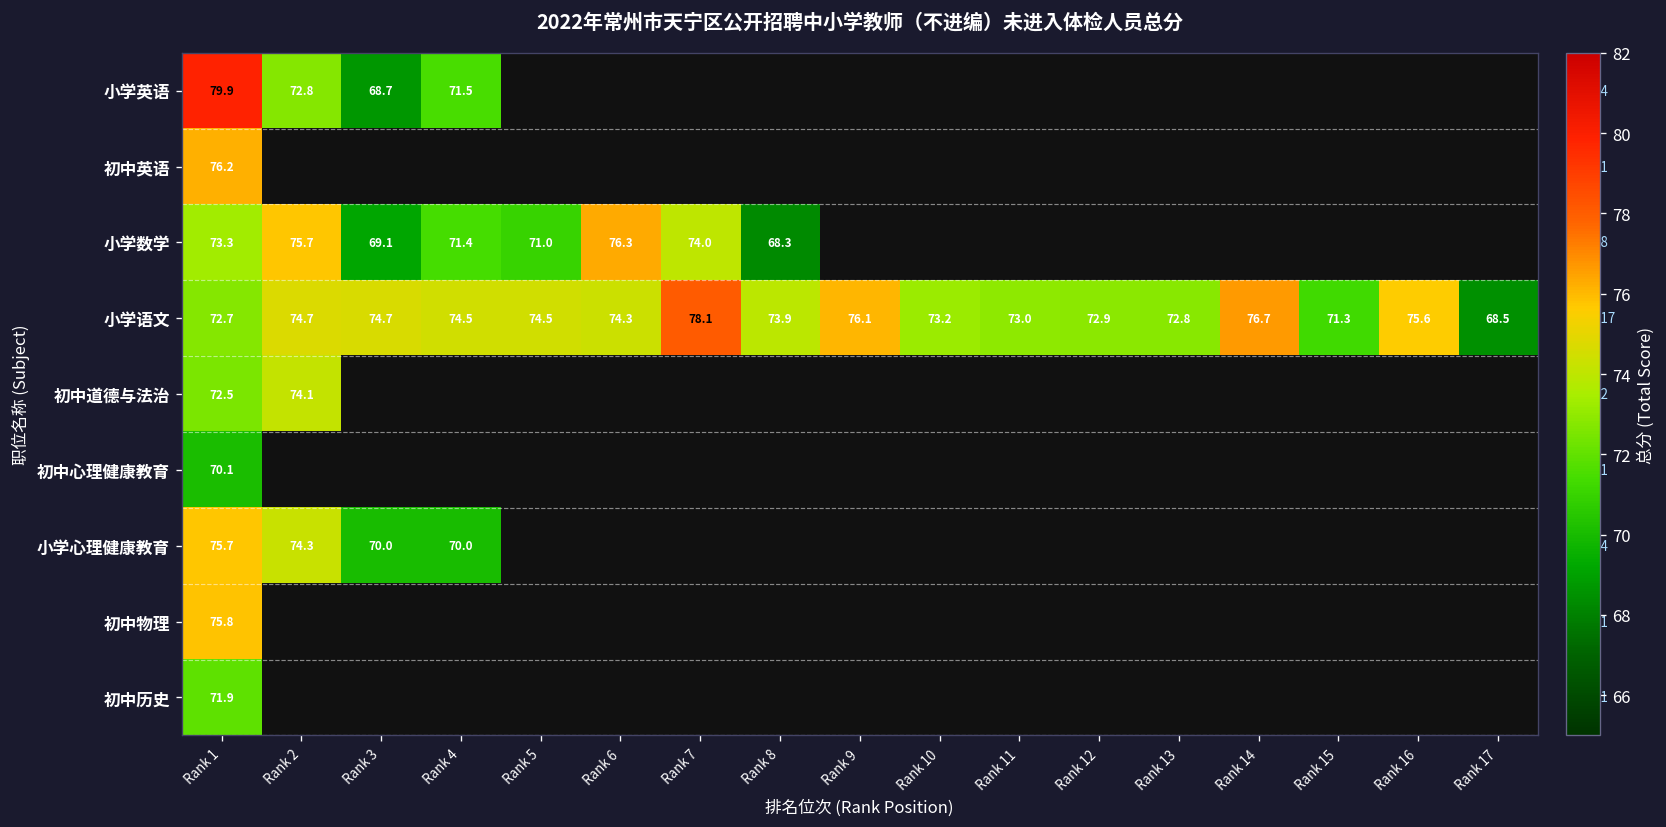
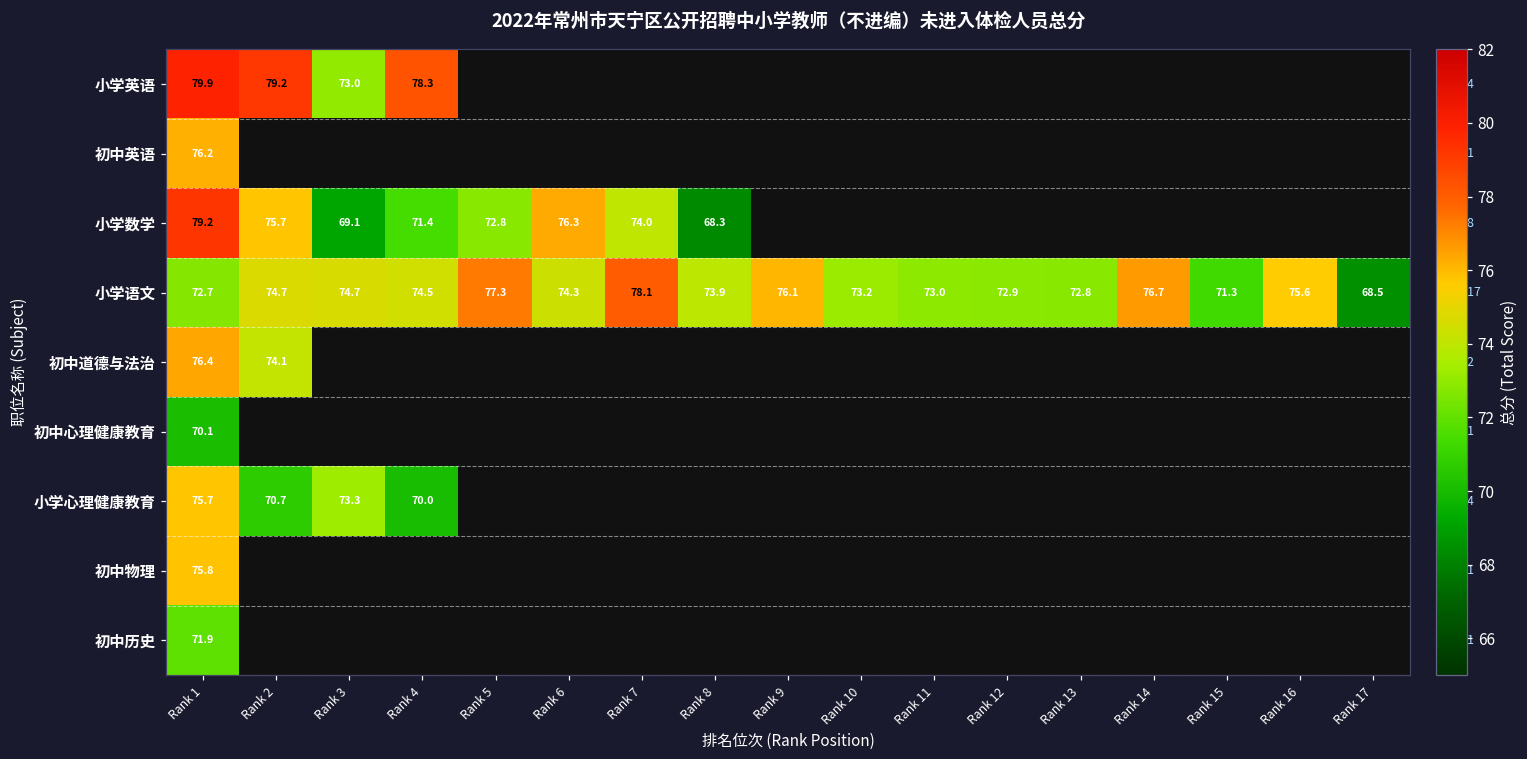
  {
    "小学英语": {
      "Rank 1": 79.9,
-     "Rank 2": 72.8,
-     "Rank 3": 68.7,
-     "Rank 4": 71.5
+     "Rank 2": 79.2,
+     "Rank 3": 73.0,
+     "Rank 4": 78.3
    },
    "初中英语": {
      "Rank 1": 76.2
    },
    "小学数学": {
-     "Rank 1": 73.3,
+     "Rank 1": 79.2,
      "Rank 2": 75.7,
      "Rank 3": 69.1,
      "Rank 4": 71.4,
-     "Rank 5": 71.0,
+     "Rank 5": 72.8,
      "Rank 6": 76.3,
      "Rank 7": 74.0,
      "Rank 8": 68.3
    },
    "小学语文": {
      "Rank 1": 72.7,
      "Rank 2": 74.7,
      "Rank 3": 74.7,
      "Rank 4": 74.5,
-     "Rank 5": 74.5,
+     "Rank 5": 77.3,
      "Rank 6": 74.3,
      "Rank 7": 78.1,
      "Rank 8": 73.9,
      "Rank 9": 76.1,
      "Rank 10": 73.2,
      "Rank 11": 73.0,
      "Rank 12": 72.9,
      "Rank 13": 72.8,
      "Rank 14": 76.7,
      "Rank 15": 71.3,
      "Rank 16": 75.6,
      "Rank 17": 68.5
    },
    "初中道德与法治": {
-     "Rank 1": 72.5,
+     "Rank 1": 76.4,
      "Rank 2": 74.1
    },
    "初中心理健康教育": {
      "Rank 1": 70.1
    },
    "小学心理健康教育": {
      "Rank 1": 75.7,
-     "Rank 2": 74.3,
-     "Rank 3": 70.0,
+     "Rank 2": 70.7,
+     "Rank 3": 73.3,
      "Rank 4": 70.0
    },
    "初中物理": {
      "Rank 1": 75.8
    },
    "初中历史": {
      "Rank 1": 71.9
    }
  }
